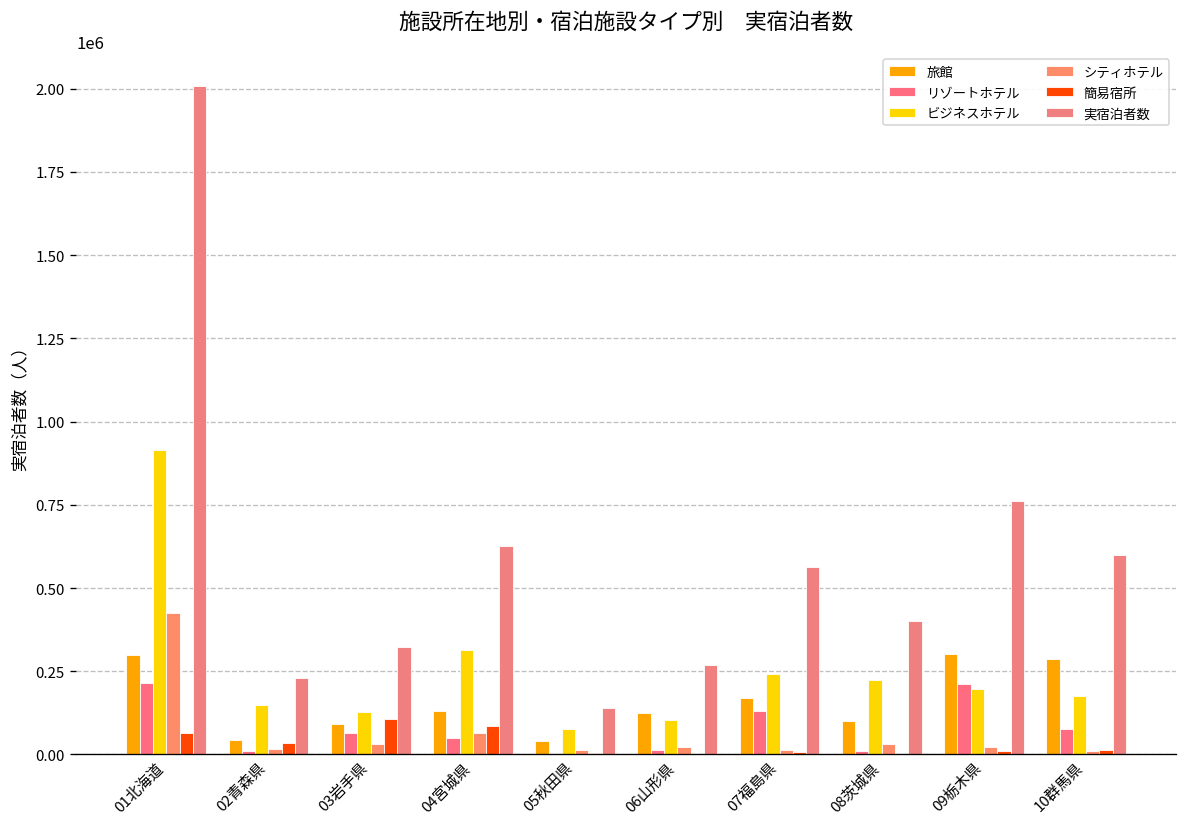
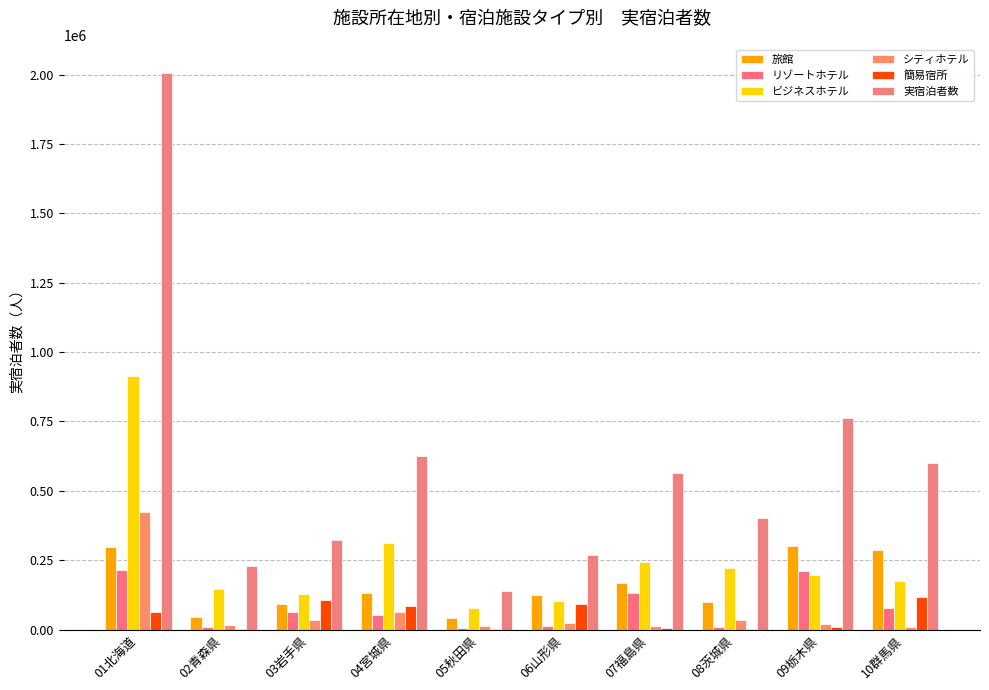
  {
    "簡易宿所": {
      "01北海道": 60000,
-     "02青森県": 30000,
+     "02青森県": 0,
      "03岩手県": 110000,
      "04宮城県": 90000,
-     "06山形県": 0,
+     "06山形県": 90000,
      "09栃木県": 10000,
-     "10群馬県": 10000
+     "10群馬県": 120000
    }
  }
